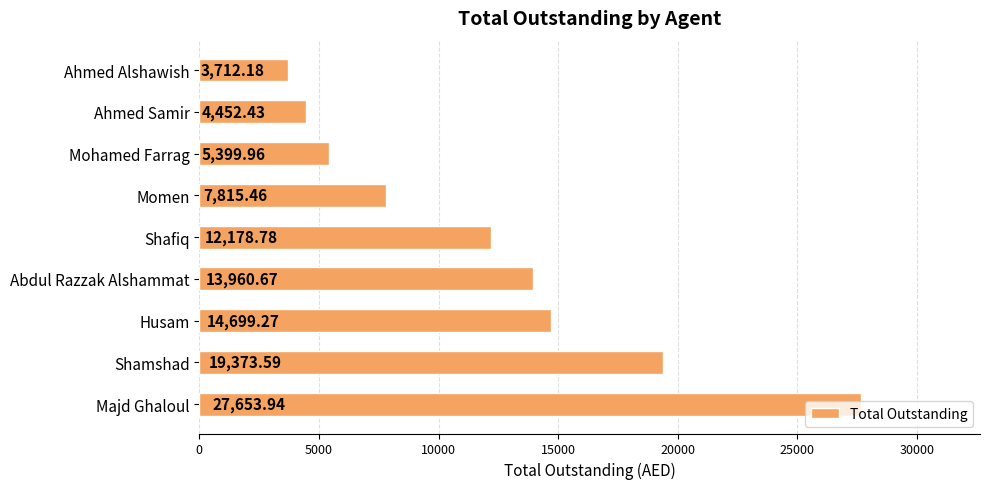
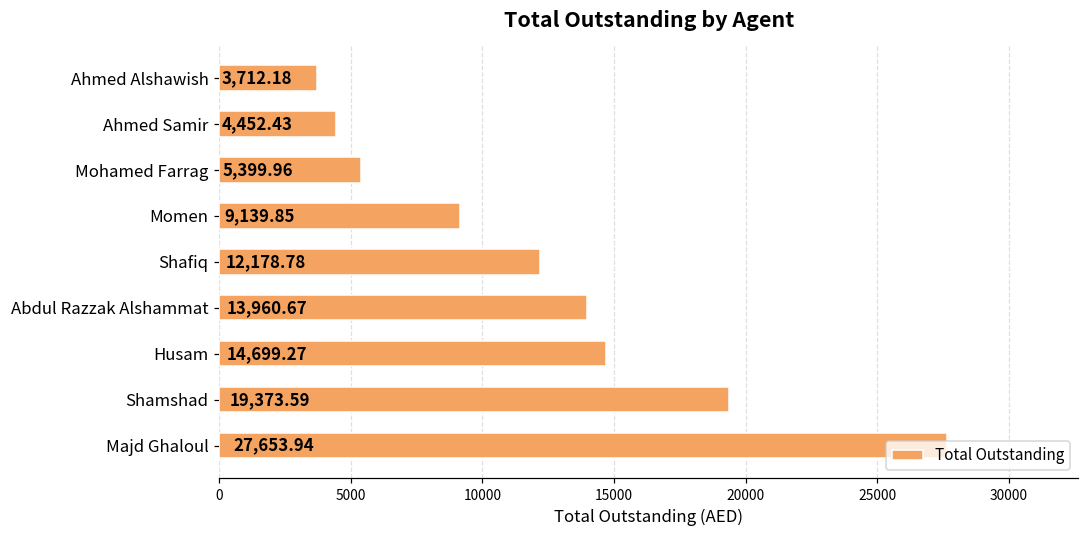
  {
    "Ahmed Alshawish": "3,712.18",
    "Ahmed Samir": "4,452.43",
    "Mohamed Farrag": "5,399.96",
-   "Momen": "7,815.46",
+   "Momen": "9,139.85",
    "Shafiq": "12,178.78",
    "Abdul Razzak Alshammat": "13,960.67",
    "Husam": "14,699.27",
    "Shamshad": "19,373.59"
  }
